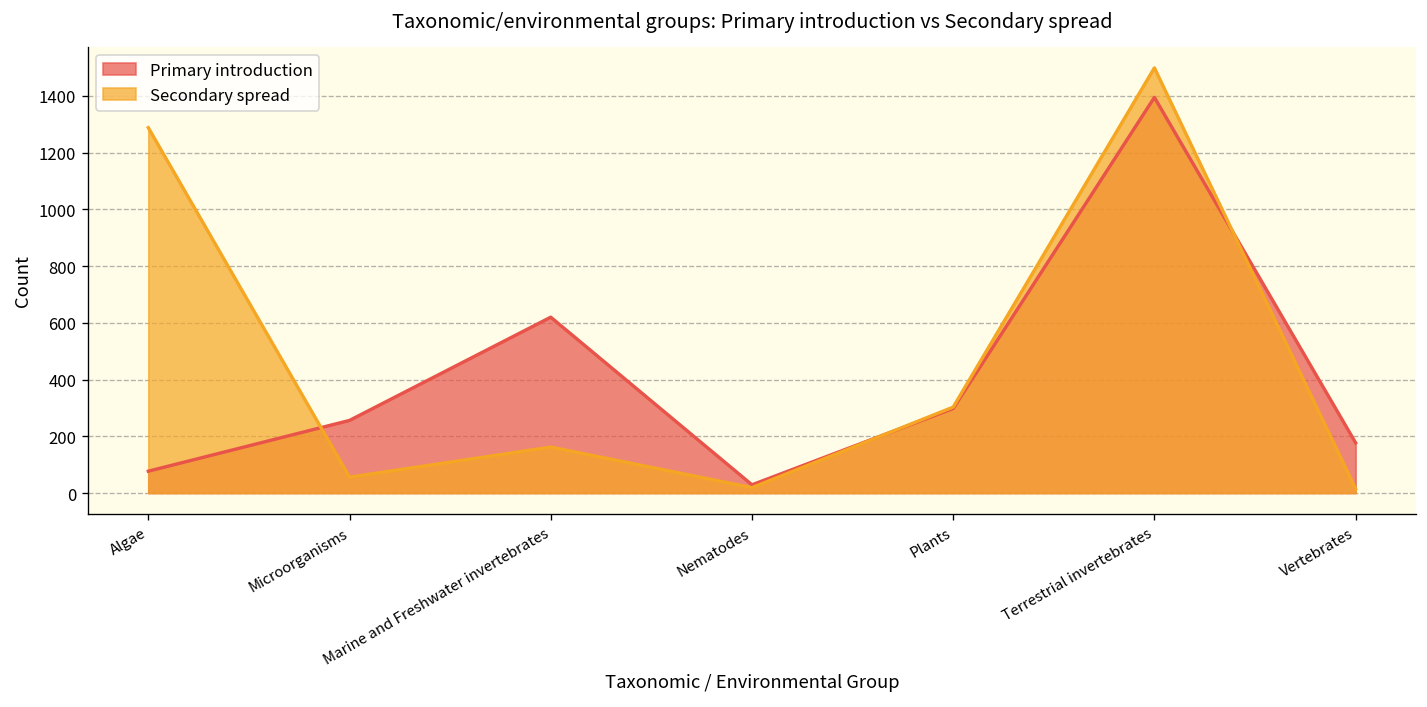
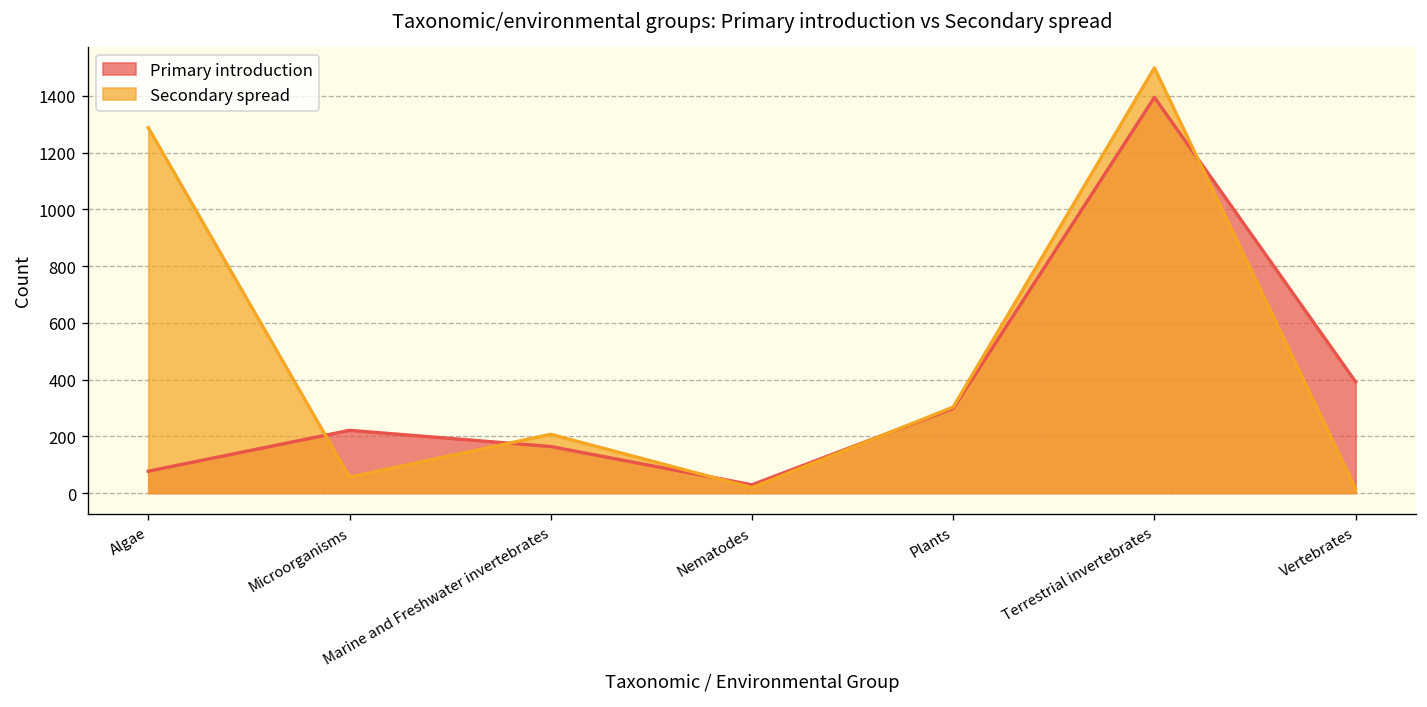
  {
    "Primary introduction": {
      "Algae": 80,
-     "Microorganisms": 260,
-     "Marine and Freshwater invertebrates": 620,
+     "Microorganisms": 220,
+     "Marine and Freshwater invertebrates": 160,
      "Terrestrial invertebrates": 1400,
-     "Vertebrates": 180
+     "Vertebrates": 390
    },
    "Secondary spread": {
      "Algae": 1290,
      "Microorganisms": 60,
-     "Marine and Freshwater invertebrates": 160,
+     "Marine and Freshwater invertebrates": 210,
      "Terrestrial invertebrates": 1500,
      "Vertebrates": 20
    }
  }
